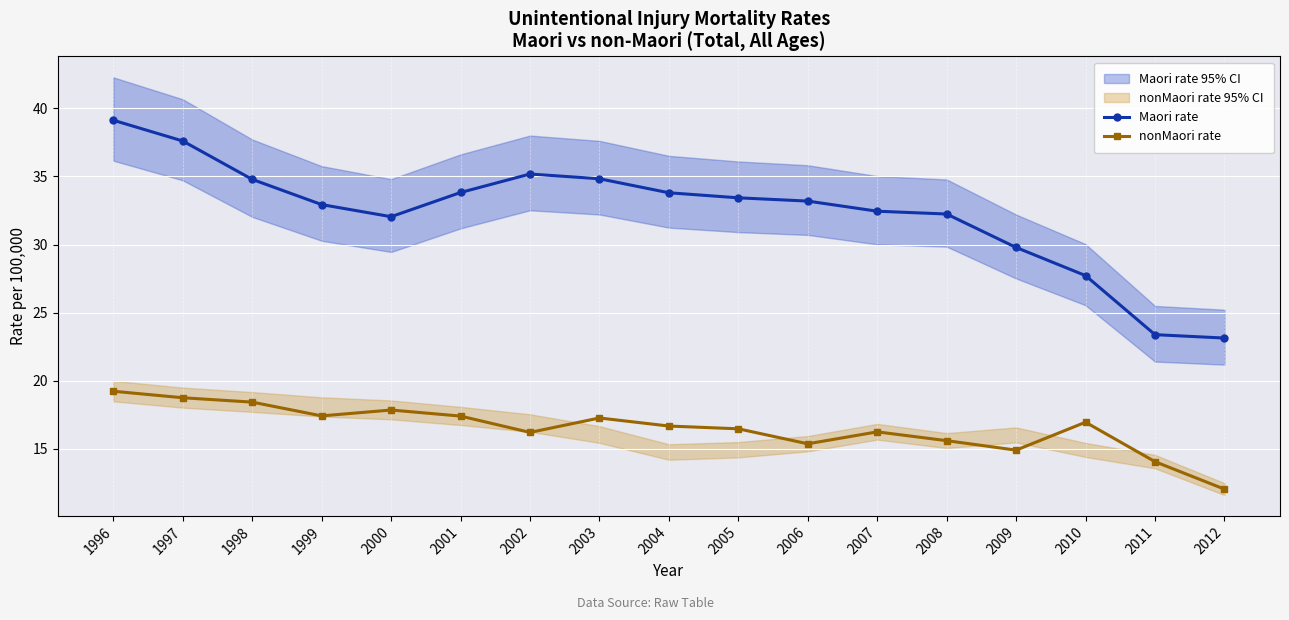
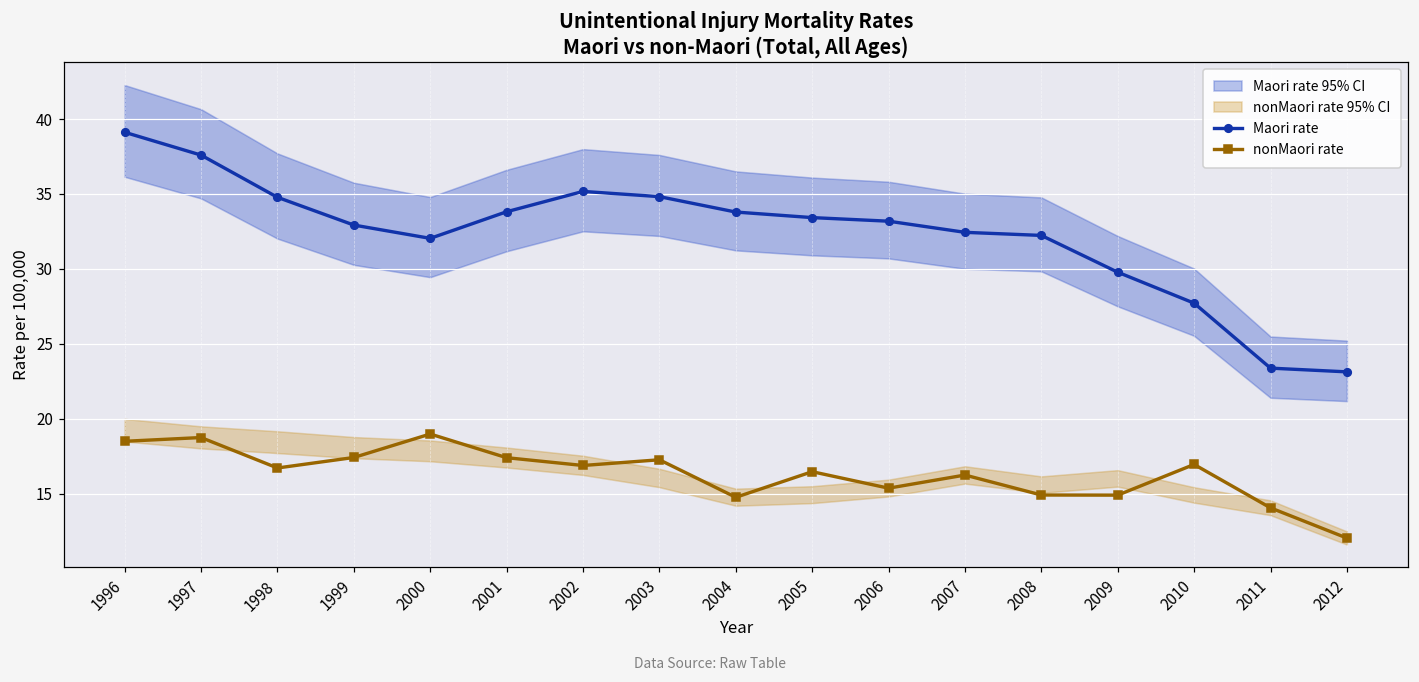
  {
    "nonMaori rate": {
-     "1996": 19.2,
+     "1996": 18.5,
      "1997": 18.8,
-     "1998": 18.4,
+     "1998": 16.7,
      "1999": 17.4,
-     "2000": 17.9,
+     "2000": 19.0,
      "2001": 17.4,
-     "2002": 16.2,
+     "2002": 16.9,
      "2003": 17.3,
-     "2004": 16.7,
+     "2004": 14.8,
      "2005": 16.5,
      "2006": 15.4,
      "2007": 16.3,
-     "2008": 15.6,
+     "2008": 14.9,
      "2009": 14.9,
      "2010": 17.0,
      "2011": 14.1,
      "2012": 12.1
    }
  }
